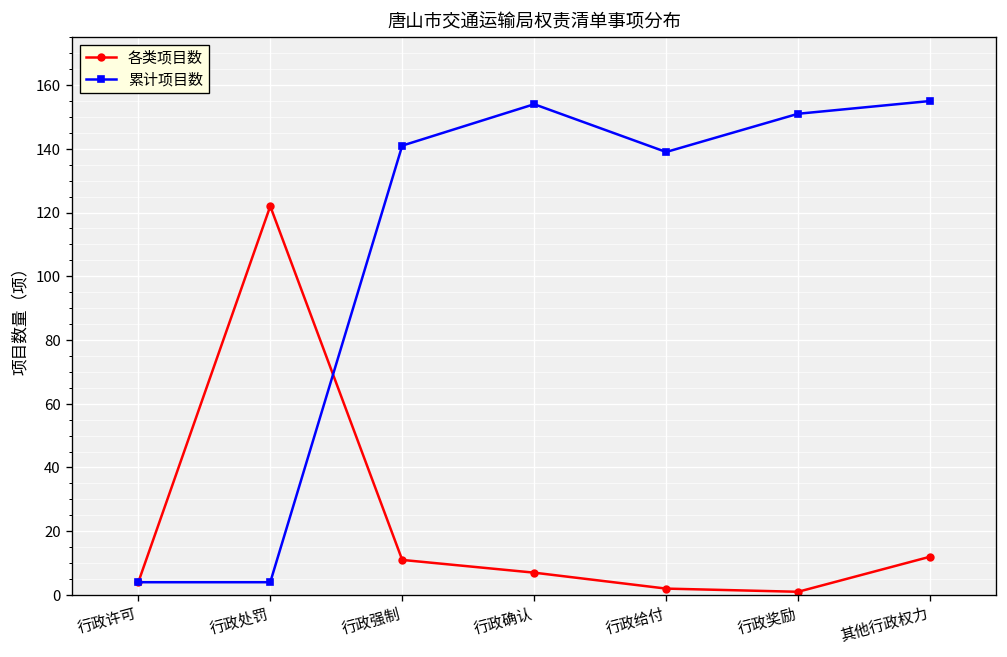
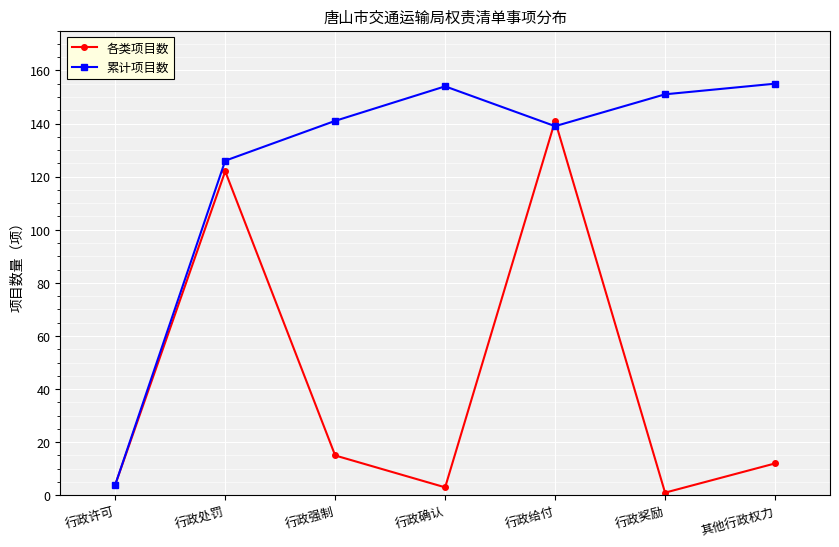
  {
    "各类项目数": {
      "行政处罚": 122,
-     "行政强制": 11,
-     "行政确认": 7,
-     "行政给付": 2,
+     "行政强制": 15,
+     "行政确认": 3,
+     "行政给付": 141,
      "行政奖励": 1,
      "其他行政权力": 12
    },
    "累计项目数": {
-     "行政处罚": 4,
+     "行政处罚": 126,
      "行政强制": 141,
      "行政确认": 154,
      "行政给付": 139,
      "行政奖励": 151,
      "其他行政权力": 155
    }
  }
